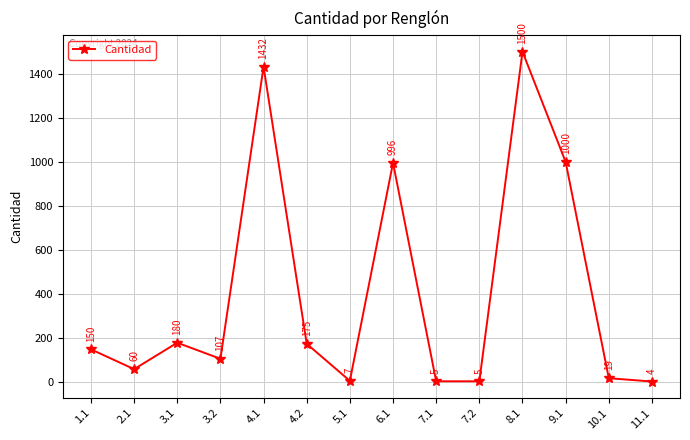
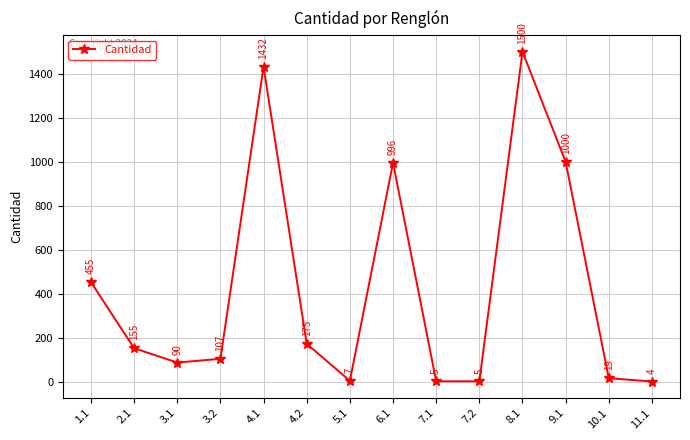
  {
-   "1.1": 150,
-   "2.1": 60,
-   "3.1": 180,
+   "1.1": 455,
+   "2.1": 155,
+   "3.1": 90,
    "3.2": 107,
    "4.1": 1432,
    "4.2": 175,
    "5.1": 7,
    "6.1": 996,
    "7.1": 5,
    "7.2": 5,
    "8.1": 1500,
    "9.1": 1000,
    "10.1": 19,
    "11.1": 4
  }
